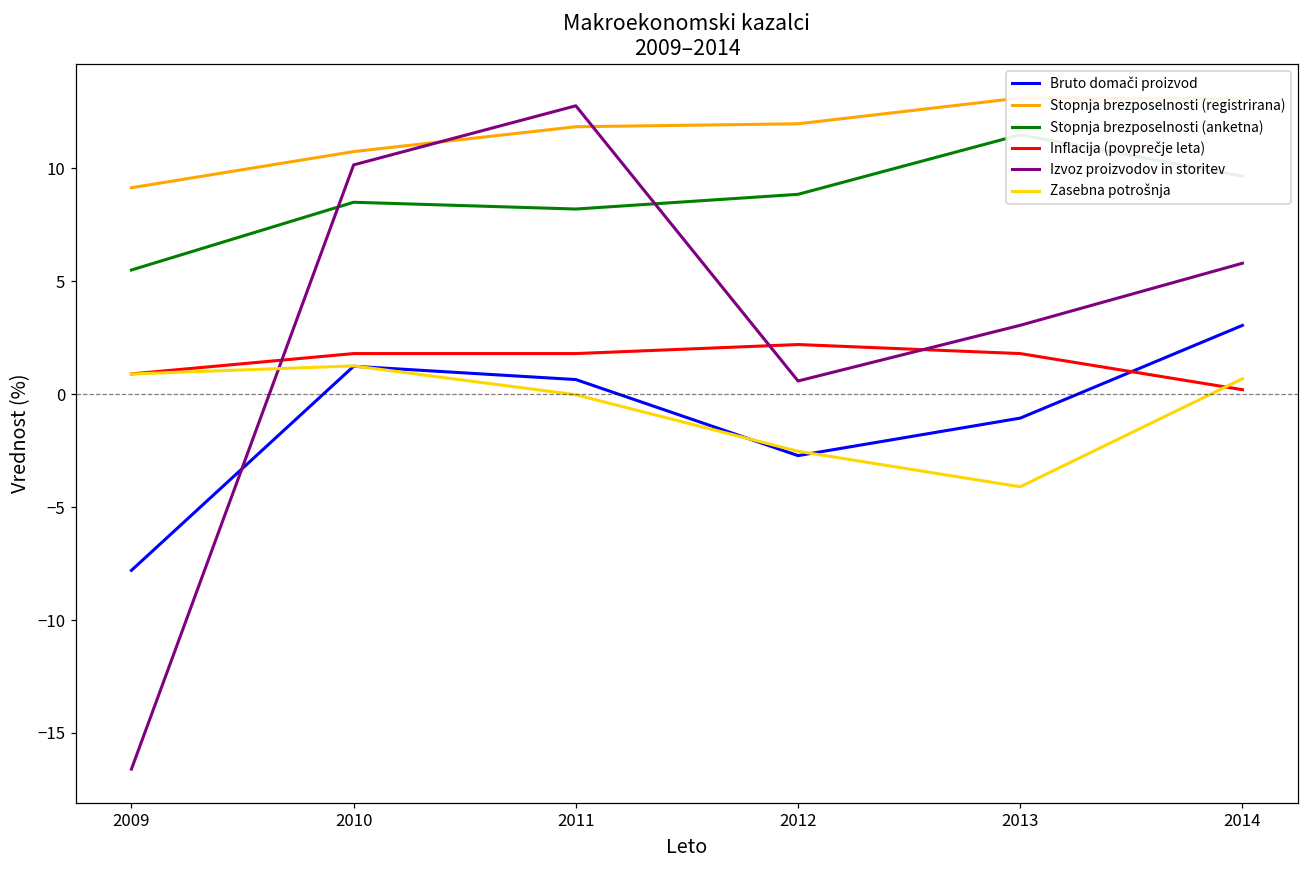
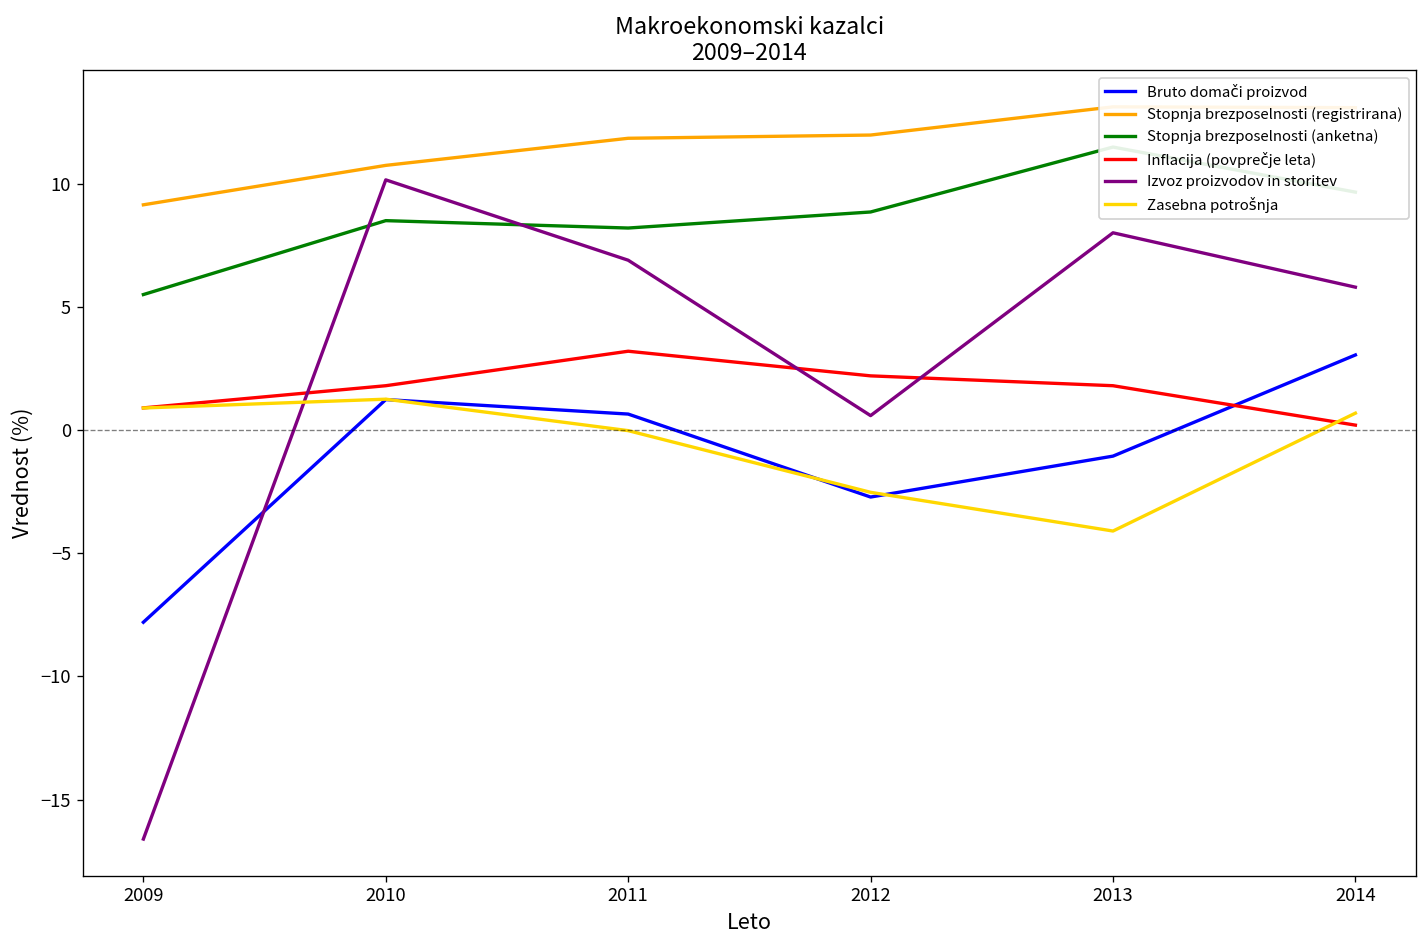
  {
    "Bruto domači proizvod": {
      "2009": -7.8,
      "2011": 0.6,
      "2012": -2.7,
      "2013": -1.1,
      "2014": 3.0
    },
    "Stopnja brezposelnosti (anketna)": {
      "2009": 5.5,
      "2010": 8.5,
      "2011": 8.2,
      "2012": 8.9
    },
    "Inflacija (povprečje leta)": {
      "2010": 1.8,
-     "2011": 1.8,
+     "2011": 3.2,
      "2012": 2.2,
      "2013": 1.8,
      "2014": 0.2
    },
    "Izvoz proizvodov in storitev": {
      "2009": -16.6,
      "2010": 10.2,
-     "2011": 12.8,
+     "2011": 6.9,
      "2012": 0.6,
-     "2013": 3.1,
+     "2013": 8.0,
      "2014": 5.8
    }
  }
